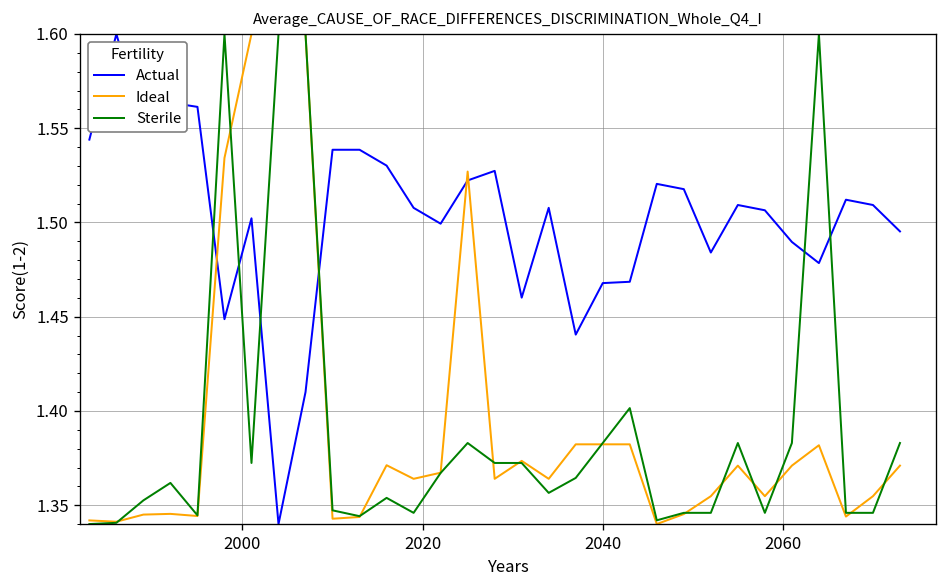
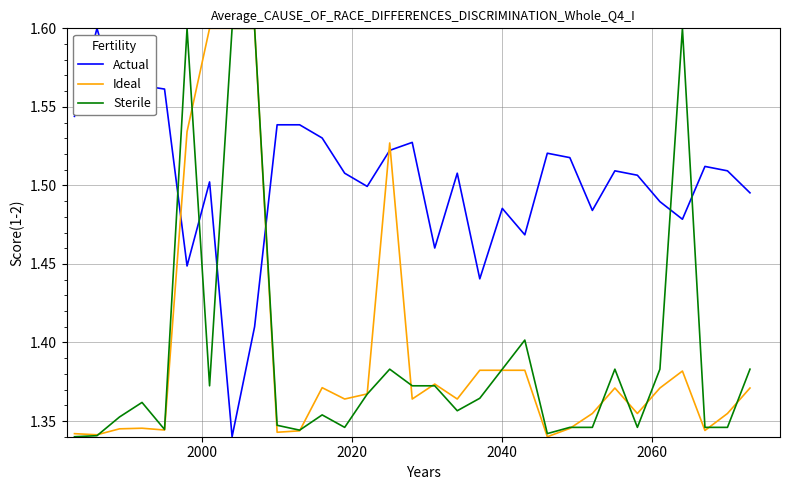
  {
    "Actual": {
-     "2040": 1.468
+     "2040": 1.485
    }
  }
